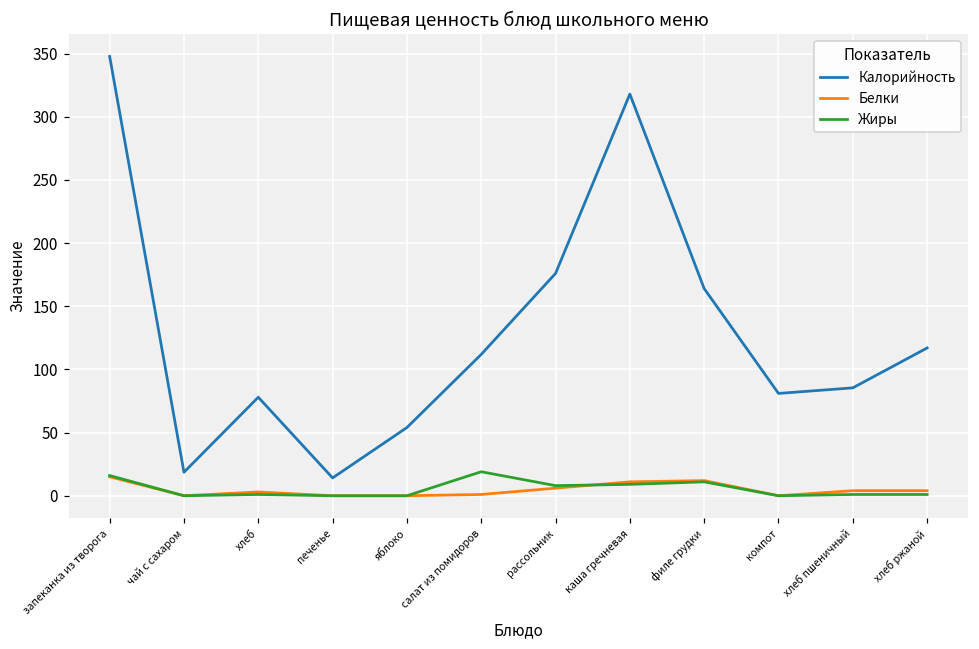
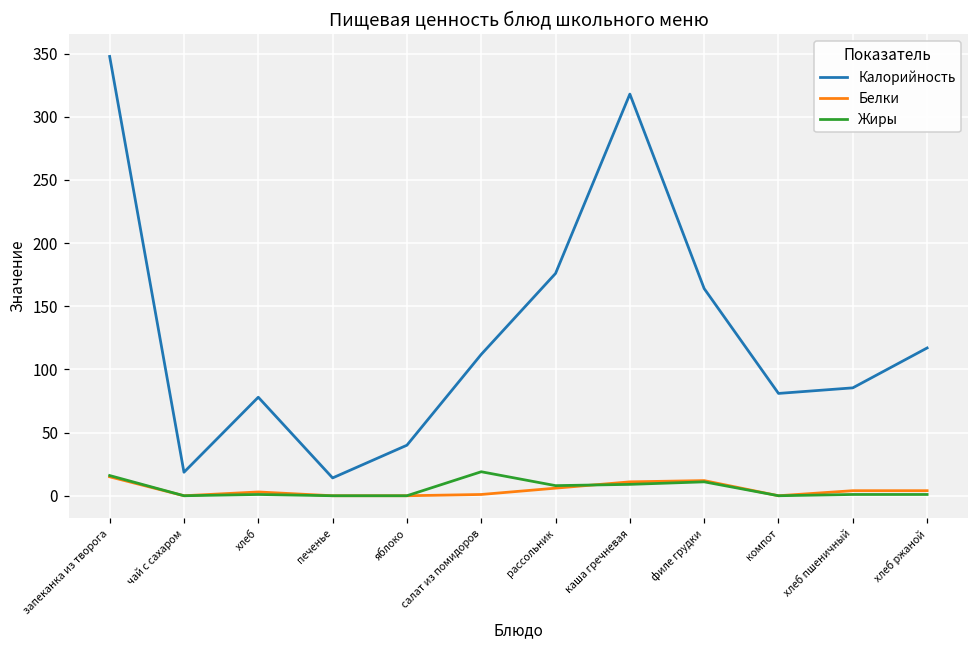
  {
    "Калорийность": {
      "запеканка из творога": 348,
      "чай с сахаром": 19,
      "хлеб": 78,
      "печенье": 14,
-     "яблоко": 54,
+     "яблоко": 40,
      "салат из помидоров": 112,
      "рассольник": 176,
      "каша гречневая": 318,
      "филе грудки": 164,
      "компот": 81,
      "хлеб пшеничный": 85,
      "хлеб ржаной": 117
    },
    "Белки": {
      "салат из помидоров": 1,
      "хлеб пшеничный": 4,
      "хлеб ржаной": 4
    },
    "Жиры": {
      "салат из помидоров": 19,
      "хлеб пшеничный": 1,
      "хлеб ржаной": 1
    }
  }
